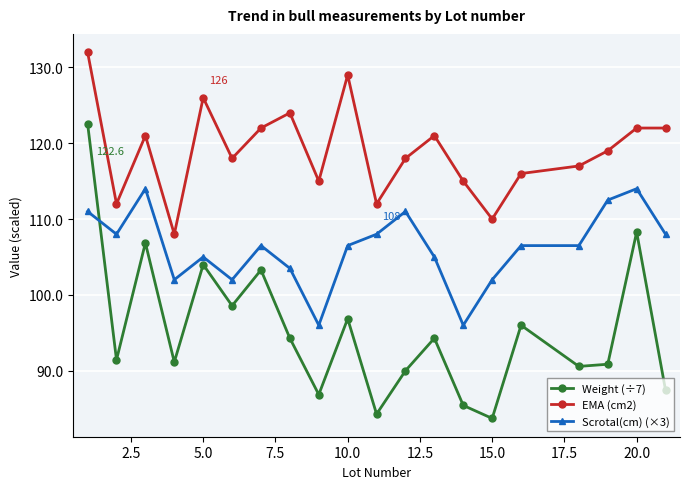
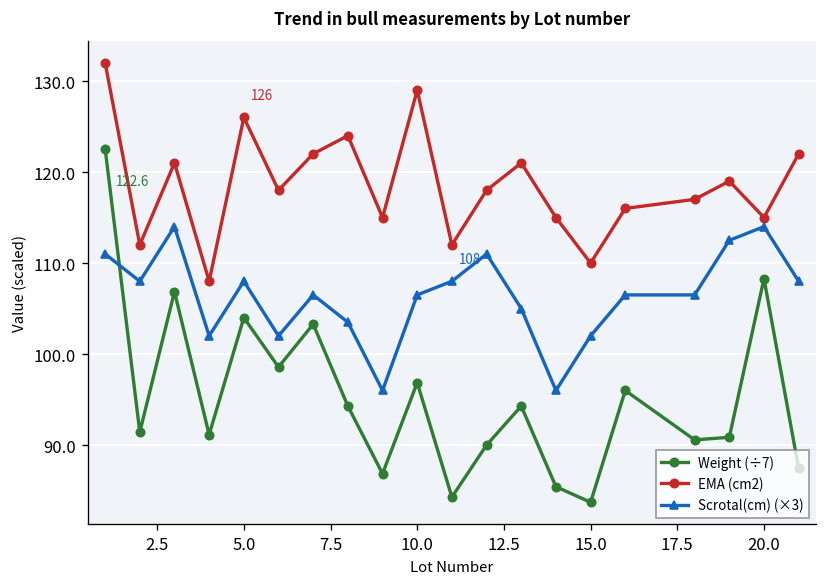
  {
    "Weight (÷7)": {
      "5.0": 104,
      "10.0": 97,
      "15.0": 84,
      "20.0": 108
    },
    "EMA (cm2)": {
      "10.0": 129,
      "15.0": 110,
-     "20.0": 122
+     "20.0": 115
    },
    "Scrotal(cm) (×3)": {
-     "5.0": 105,
+     "5.0": 108,
      "10.0": 107,
      "15.0": 102,
      "20.0": 114
    }
  }
